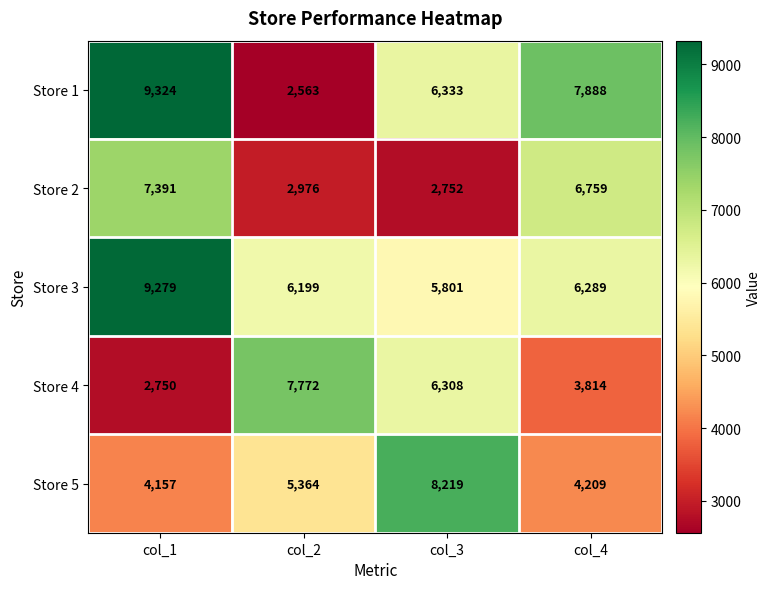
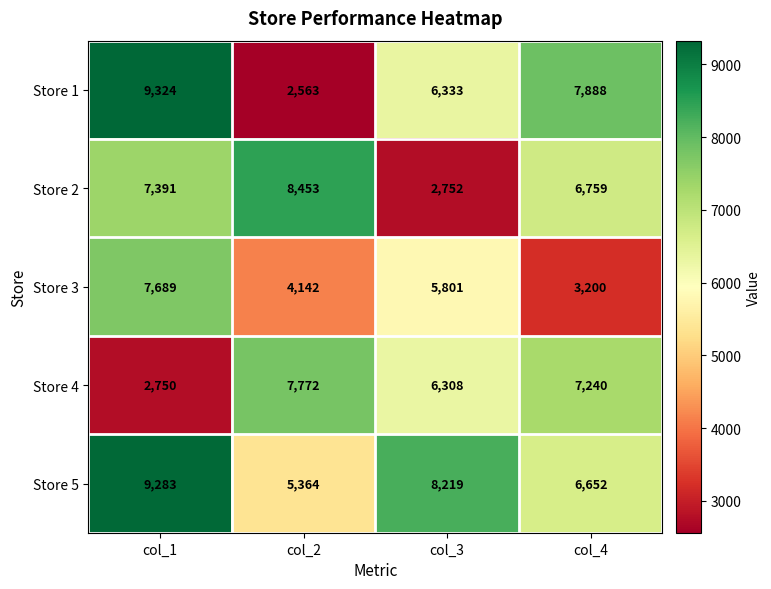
  {
    "Store 1": {
      "col_1": "9,324",
      "col_2": "2,563",
      "col_3": "6,333",
      "col_4": "7,888"
    },
    "Store 2": {
      "col_1": "7,391",
-     "col_2": "2,976",
+     "col_2": "8,453",
      "col_3": "2,752",
      "col_4": "6,759"
    },
    "Store 3": {
-     "col_1": "9,279",
-     "col_2": "6,199",
+     "col_1": "7,689",
+     "col_2": "4,142",
      "col_3": "5,801",
-     "col_4": "6,289"
+     "col_4": "3,200"
    },
    "Store 4": {
      "col_1": "2,750",
      "col_2": "7,772",
      "col_3": "6,308",
-     "col_4": "3,814"
+     "col_4": "7,240"
    },
    "Store 5": {
-     "col_1": "4,157",
+     "col_1": "9,283",
      "col_2": "5,364",
      "col_3": "8,219",
-     "col_4": "4,209"
+     "col_4": "6,652"
    }
  }
